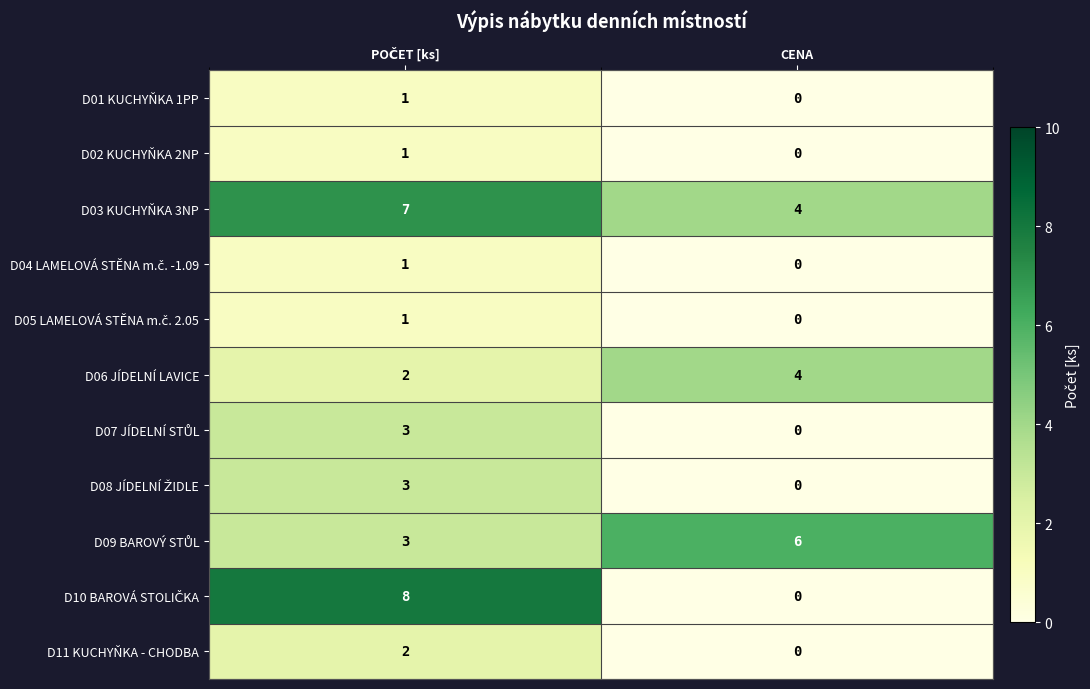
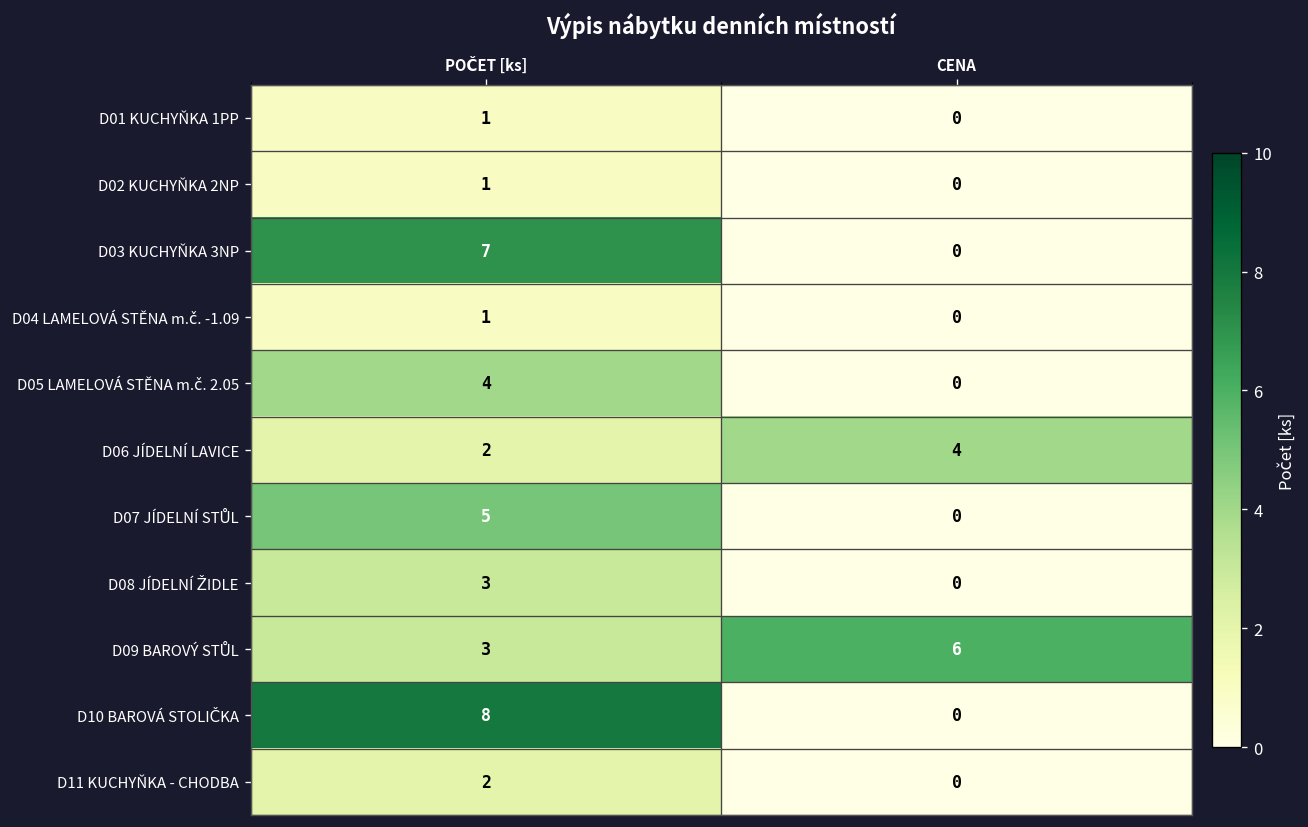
  {
    "D01 KUCHYŇKA 1PP": {
      "POČET [ks]": 1,
      "CENA": 0
    },
    "D02 KUCHYŇKA 2NP": {
      "POČET [ks]": 1,
      "CENA": 0
    },
    "D03 KUCHYŇKA 3NP": {
      "POČET [ks]": 7,
-     "CENA": 4
+     "CENA": 0
    },
    "D04 LAMELOVÁ STĚNA m.č. -1.09": {
      "POČET [ks]": 1,
      "CENA": 0
    },
    "D05 LAMELOVÁ STĚNA m.č. 2.05": {
-     "POČET [ks]": 1,
+     "POČET [ks]": 4,
      "CENA": 0
    },
    "D06 JÍDELNÍ LAVICE": {
      "POČET [ks]": 2,
      "CENA": 4
    },
    "D07 JÍDELNÍ STŮL": {
-     "POČET [ks]": 3,
+     "POČET [ks]": 5,
      "CENA": 0
    },
    "D08 JÍDELNÍ ŽIDLE": {
      "POČET [ks]": 3,
      "CENA": 0
    },
    "D09 BAROVÝ STŮL": {
      "POČET [ks]": 3,
      "CENA": 6
    },
    "D10 BAROVÁ STOLIČKA": {
      "POČET [ks]": 8,
      "CENA": 0
    },
    "D11 KUCHYŇKA - CHODBA": {
      "POČET [ks]": 2,
      "CENA": 0
    }
  }
